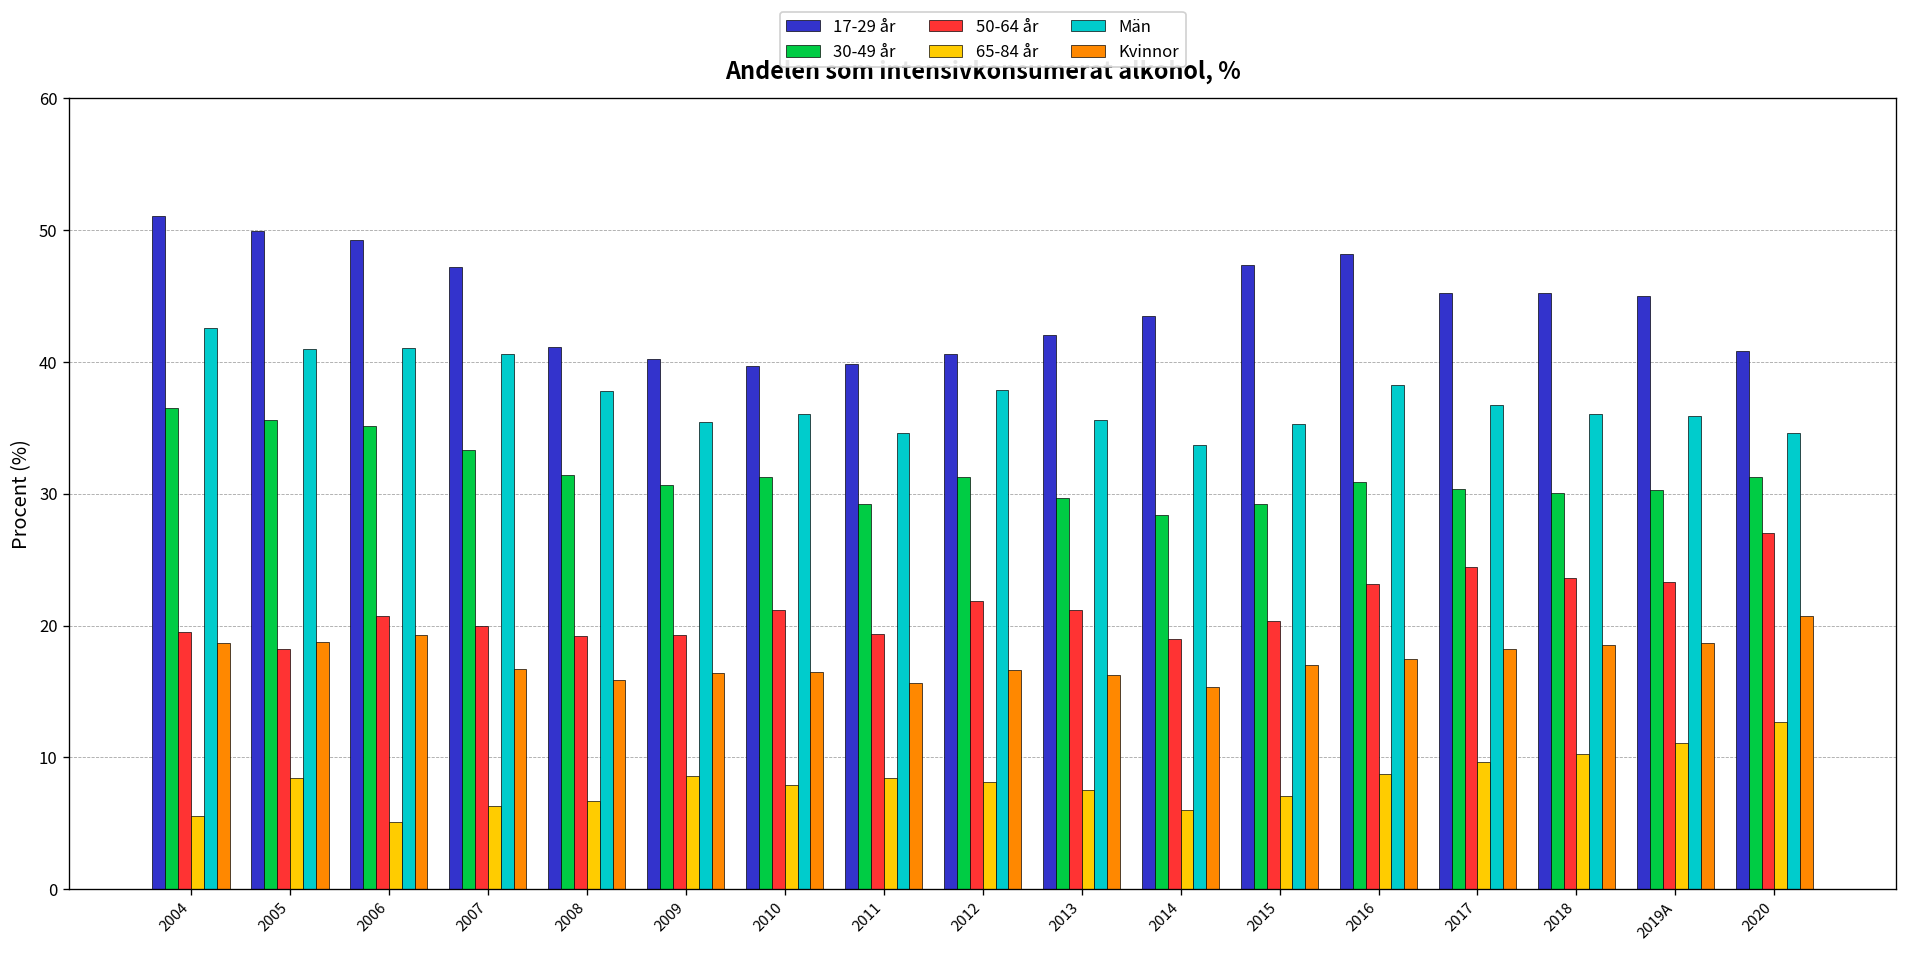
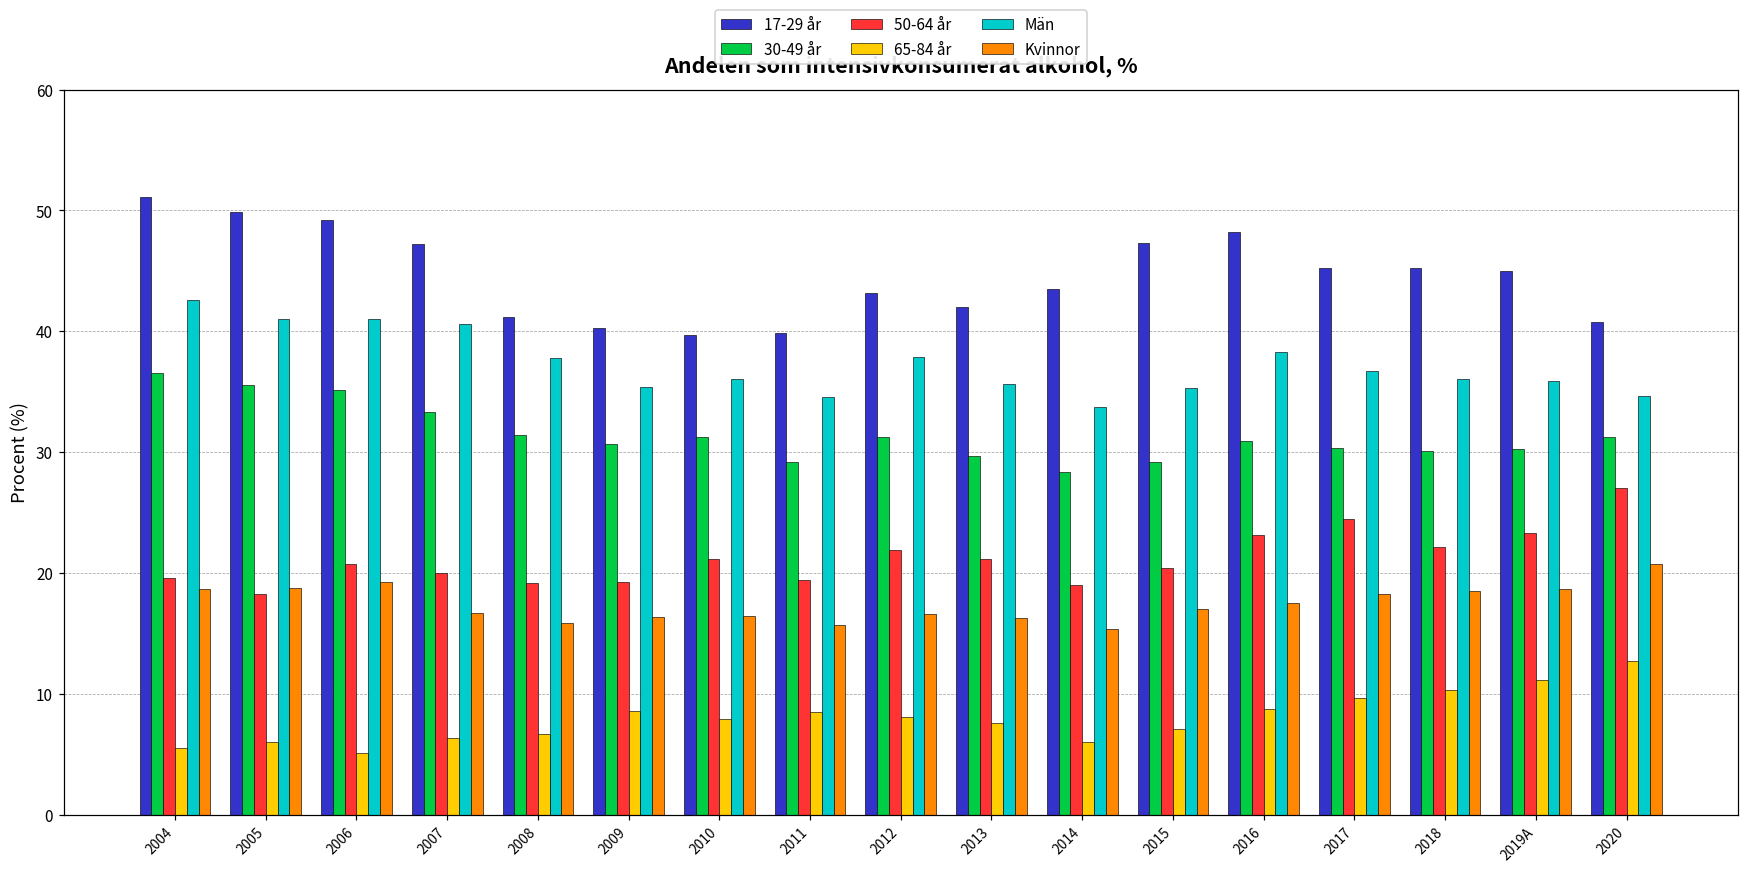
  {
    "17-29 år": {
      "2004": 51.1,
      "2005": 49.9,
      "2006": 49.2,
      "2007": 47.2,
      "2008": 41.2,
      "2009": 40.2,
      "2010": 39.7,
      "2011": 39.9,
-     "2012": 40.6,
+     "2012": 43.1,
      "2013": 42.0,
      "2014": 43.5,
      "2015": 47.3,
      "2016": 48.2,
      "2017": 45.2,
      "2018": 45.3,
      "2019A": 45.0,
      "2020": 40.8
    },
    "30-49 år": {
      "2004": 36.5,
      "2005": 35.6,
      "2006": 35.1,
      "2007": 33.3,
      "2008": 31.4,
      "2009": 30.6,
      "2010": 31.2,
      "2011": 29.2,
      "2012": 31.3,
      "2013": 29.7,
      "2014": 28.4,
      "2015": 29.2,
      "2016": 30.9,
      "2017": 30.3,
      "2018": 30.1,
      "2019A": 30.3,
      "2020": 31.3
    },
    "50-64 år": {
      "2004": 19.5,
      "2005": 18.3,
      "2006": 20.7,
      "2007": 20.0,
      "2008": 19.2,
      "2009": 19.3,
      "2010": 21.2,
      "2011": 19.4,
      "2012": 21.9,
      "2013": 21.2,
      "2014": 19.0,
      "2015": 20.4,
      "2016": 23.1,
      "2017": 24.5,
-     "2018": 23.6,
+     "2018": 22.1,
      "2019A": 23.3,
      "2020": 27.0
    },
    "65-84 år": {
      "2004": 5.5,
-     "2005": 8.4,
+     "2005": 6.0,
      "2006": 5.1,
      "2007": 6.3,
      "2008": 6.7,
      "2009": 8.6,
      "2010": 7.9,
      "2011": 8.5,
      "2012": 8.1,
      "2013": 7.6,
      "2014": 6.0,
      "2015": 7.1,
      "2016": 8.7,
      "2017": 9.7,
      "2018": 10.3,
      "2019A": 11.1,
      "2020": 12.7
    },
    "Män": {
      "2004": 42.6,
      "2005": 41.0,
      "2006": 41.0,
      "2007": 40.6,
      "2008": 37.8,
      "2009": 35.4,
      "2010": 36.1,
      "2011": 34.6,
      "2012": 37.9,
      "2013": 35.6,
      "2014": 33.7,
      "2015": 35.3,
      "2016": 38.3,
      "2017": 36.7,
      "2018": 36.0,
      "2019A": 35.9,
      "2020": 34.6
    },
    "Kvinnor": {
      "2004": 18.7,
      "2005": 18.7,
      "2006": 19.3,
      "2007": 16.7,
      "2008": 15.9,
      "2009": 16.4,
      "2010": 16.5,
      "2011": 15.7,
      "2012": 16.6,
      "2013": 16.3,
      "2014": 15.3,
      "2015": 17.0,
      "2016": 17.5,
      "2017": 18.2,
      "2018": 18.5,
      "2019A": 18.7,
      "2020": 20.8
    }
  }
